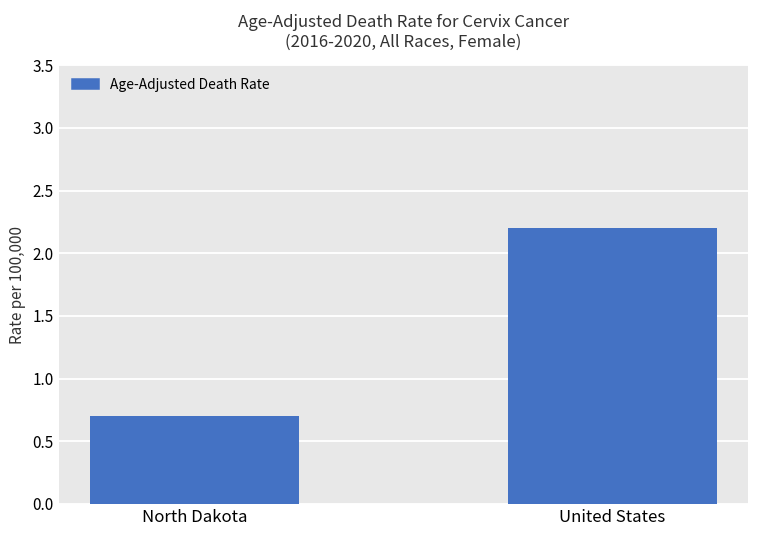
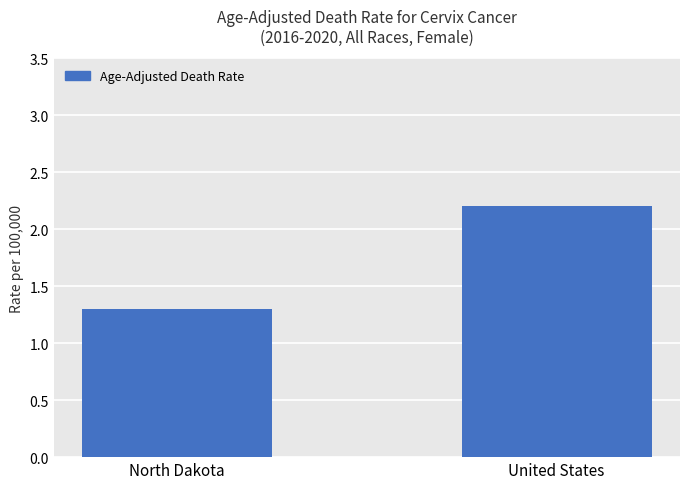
  {
-   "North Dakota": 0.7,
+   "North Dakota": 1.3,
    "United States": 2.2
  }
